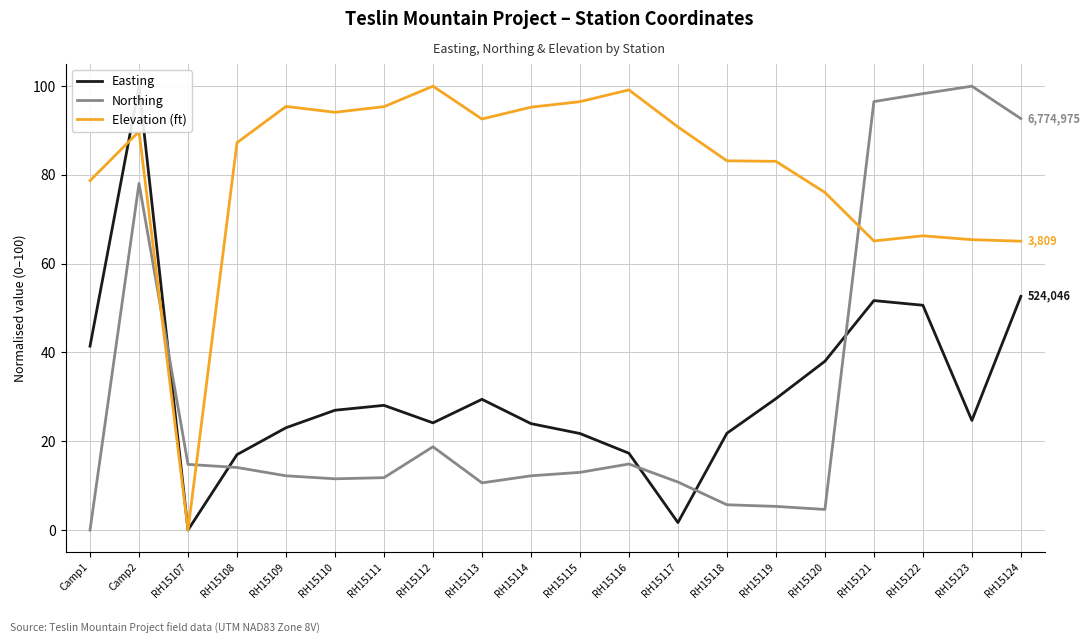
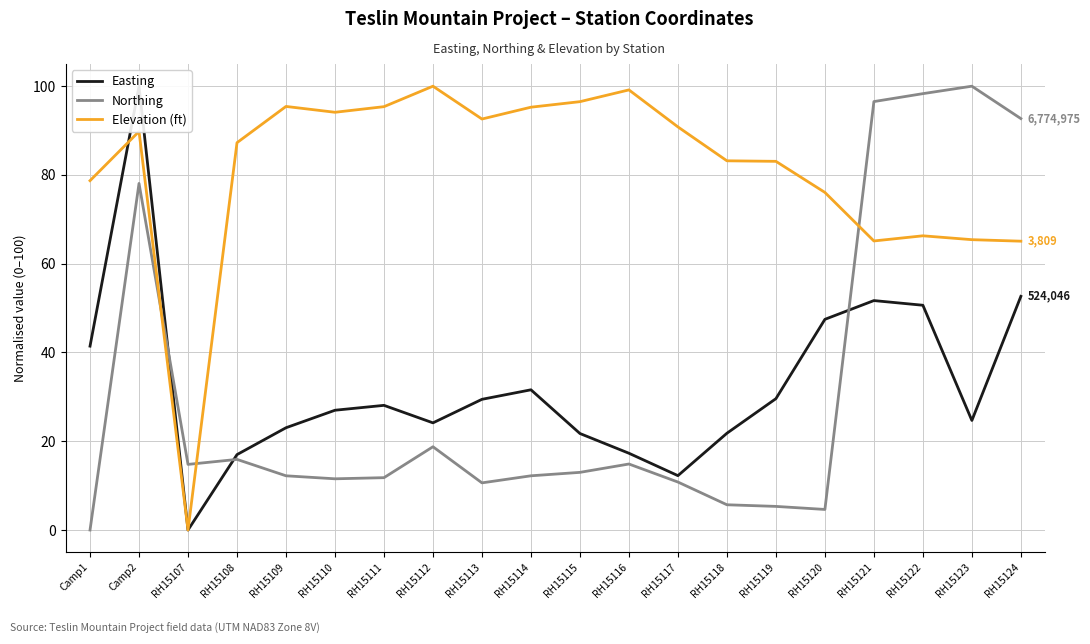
  {
    "Easting": {
      "Camp1": 41,
      "RH15108": 17,
      "RH15109": 23,
      "RH15110": 27,
      "RH15111": 28,
      "RH15112": 24,
      "RH15113": 29,
-     "RH15114": 24,
+     "RH15114": 32,
      "RH15115": 22,
      "RH15116": 17,
-     "RH15117": 2,
+     "RH15117": 12,
      "RH15118": 22,
      "RH15119": 30,
-     "RH15120": 38,
+     "RH15120": 47,
      "RH15121": 52,
      "RH15122": 51,
      "RH15123": 25
    },
    "Northing": {
      "Camp1": 0,
      "Camp2": 78,
      "RH15107": 15,
-     "RH15108": 14,
+     "RH15108": 16,
      "RH15109": 12,
      "RH15110": 12,
      "RH15111": 12,
      "RH15112": 19,
      "RH15113": 11,
      "RH15114": 12,
      "RH15115": 13,
      "RH15116": 15,
      "RH15117": 11,
      "RH15118": 6,
      "RH15119": 5,
      "RH15120": 5,
      "RH15121": 97,
      "RH15122": 98,
      "RH15123": 100
    },
    "Elevation (ft)": {
      "Camp1": 79,
      "RH15108": 87,
      "RH15109": 95,
      "RH15110": 94,
      "RH15111": 95,
      "RH15112": 100,
      "RH15113": 93,
      "RH15114": 95,
      "RH15115": 97,
      "RH15116": 99,
      "RH15117": 91,
      "RH15118": 83,
      "RH15119": 83,
      "RH15120": 76,
      "RH15121": 65,
      "RH15122": 66,
      "RH15123": 65
    }
  }
